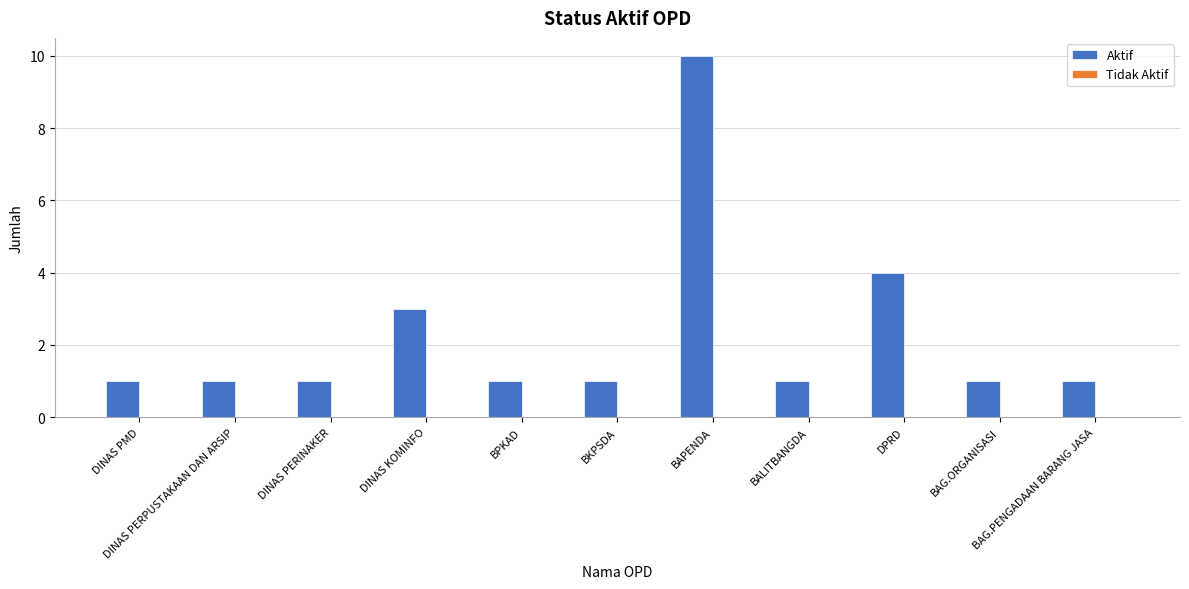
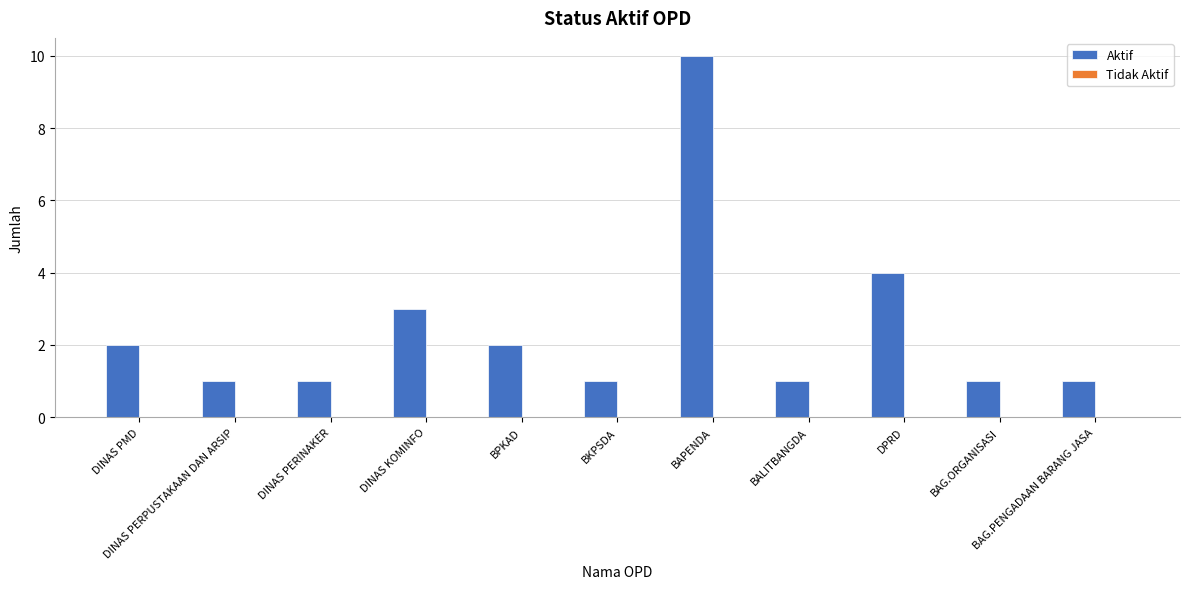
  {
    "Aktif": {
-     "DINAS PMD": 1,
+     "DINAS PMD": 2,
      "DINAS PERPUSTAKAAN DAN ARSIP": 1,
      "DINAS PERINAKER": 1,
      "DINAS KOMINFO": 3,
-     "BPKAD": 1,
+     "BPKAD": 2,
      "BKPSDA": 1,
      "BAPENDA": 10,
      "BALITBANGDA": 1,
      "DPRD": 4,
      "BAG.ORGANISASI": 1,
      "BAG.PENGADAAN BARANG JASA": 1
    },
    "Tidak Aktif": {
      "DINAS PMD": 0,
      "DINAS PERPUSTAKAAN DAN ARSIP": 0,
      "DINAS PERINAKER": 0,
      "DINAS KOMINFO": 0,
      "BPKAD": 0,
      "BKPSDA": 0,
      "BAPENDA": 0,
      "BALITBANGDA": 0,
      "DPRD": 0,
      "BAG.ORGANISASI": 0,
      "BAG.PENGADAAN BARANG JASA": 0
    }
  }
